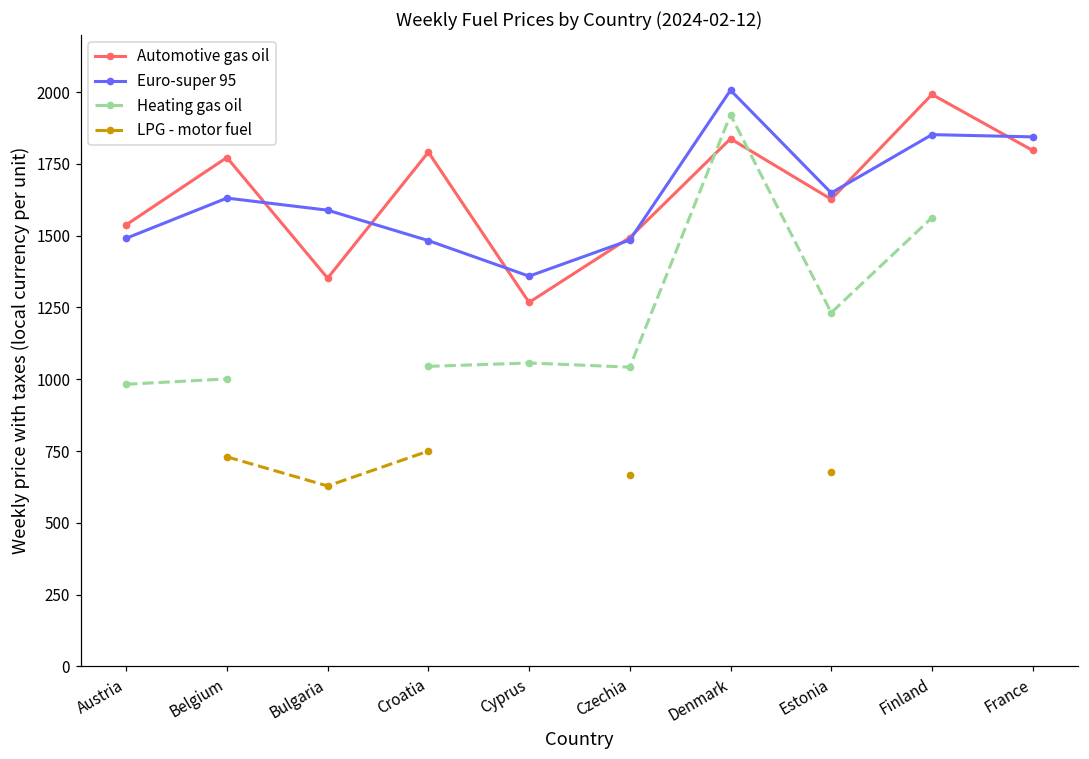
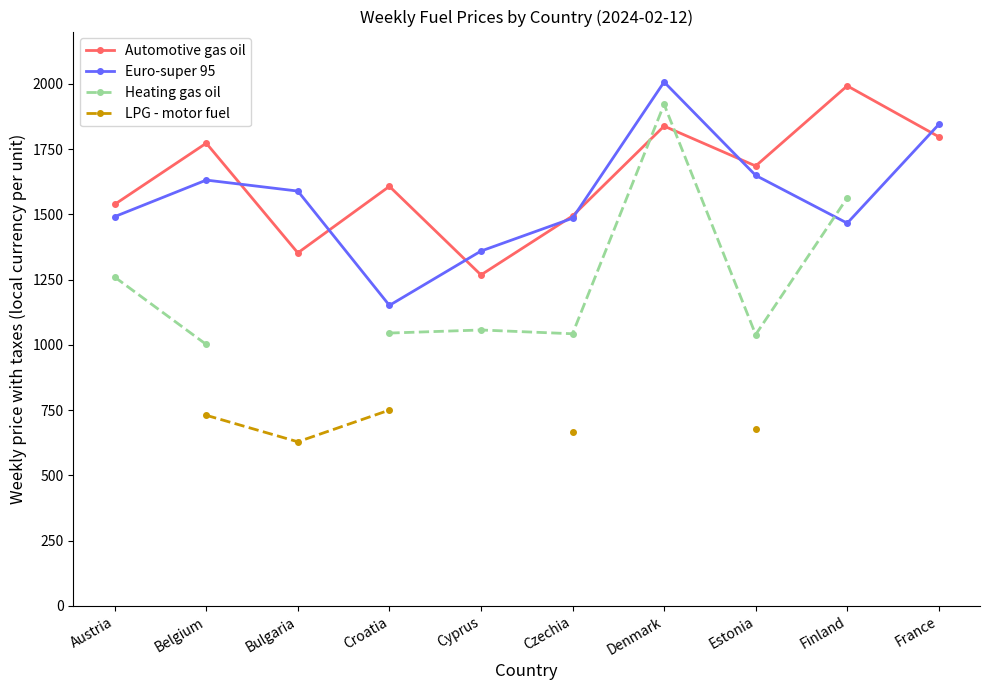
  {
    "Automotive gas oil": {
      "Austria": 1540,
      "Belgium": 1770,
      "Bulgaria": 1350,
-     "Croatia": 1790,
+     "Croatia": 1610,
      "Cyprus": 1270,
      "Denmark": 1840,
-     "Estonia": 1630,
+     "Estonia": 1690,
      "Finland": 1990,
      "France": 1800
    },
    "Euro-super 95": {
      "Austria": 1490,
      "Belgium": 1630,
      "Bulgaria": 1590,
-     "Croatia": 1480,
+     "Croatia": 1150,
      "Cyprus": 1360,
      "Denmark": 2010,
      "Estonia": 1650,
-     "Finland": 1850,
+     "Finland": 1470,
      "France": 1840
    },
    "Heating gas oil": {
-     "Austria": 980,
+     "Austria": 1260,
      "Belgium": 1000,
      "Croatia": 1050,
      "Cyprus": 1060,
      "Czechia": 1040,
      "Denmark": 1920,
-     "Estonia": 1230,
+     "Estonia": 1040,
      "Finland": 1560
    },
    "LPG - motor fuel": {
      "Belgium": 730,
      "Bulgaria": 630,
      "Croatia": 750,
      "Czechia": 670,
      "Estonia": 680
    }
  }
